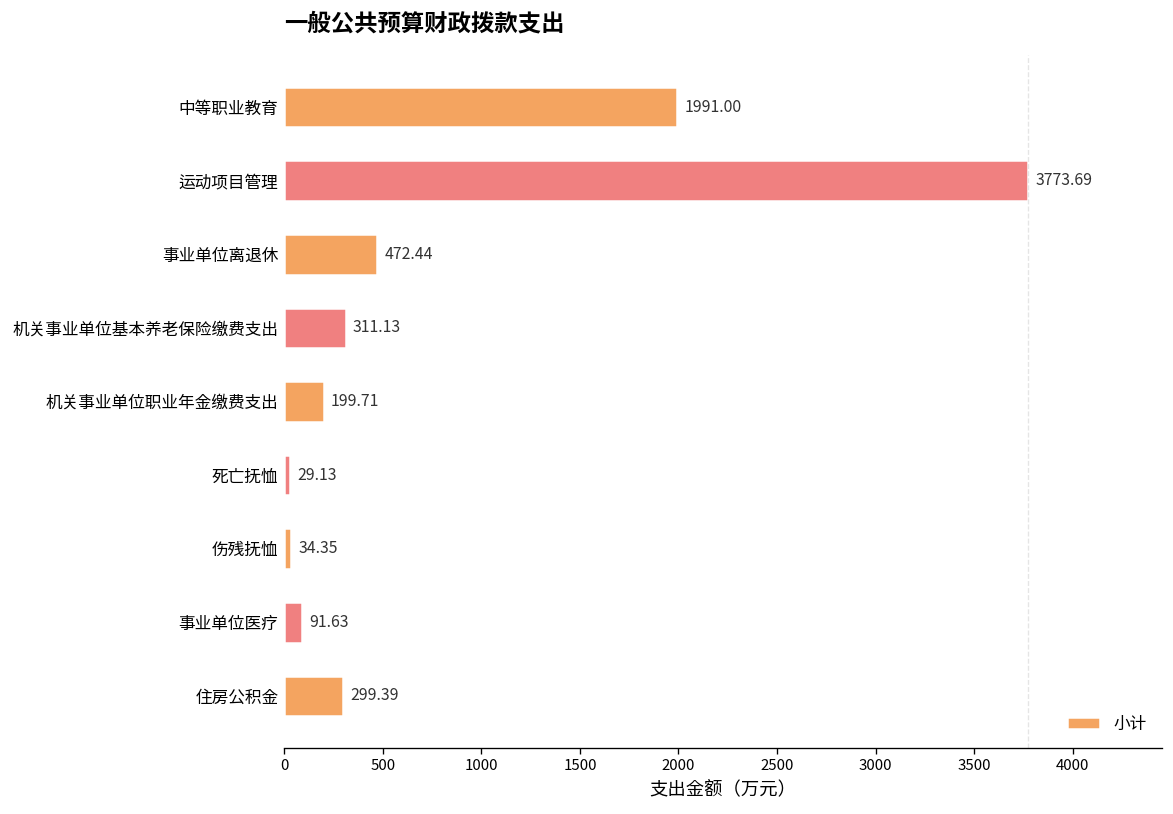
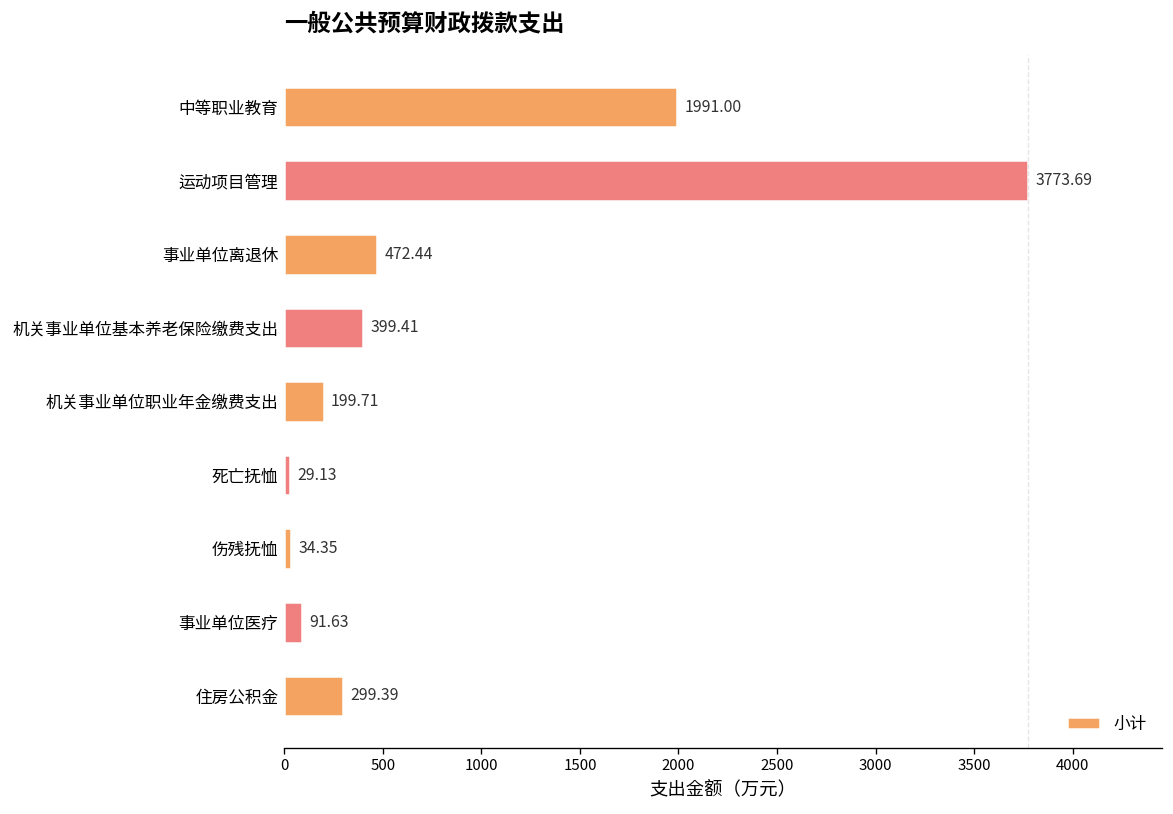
  {
    "中等职业教育": 1991.00,
    "运动项目管理": 3773.69,
    "事业单位离退休": 472.44,
-   "机关事业单位基本养老保险缴费支出": 311.13,
+   "机关事业单位基本养老保险缴费支出": 399.41,
    "机关事业单位职业年金缴费支出": 199.71,
    "死亡抚恤": 29.13,
    "伤残抚恤": 34.35,
    "事业单位医疗": 91.63,
    "住房公积金": 299.39
  }
